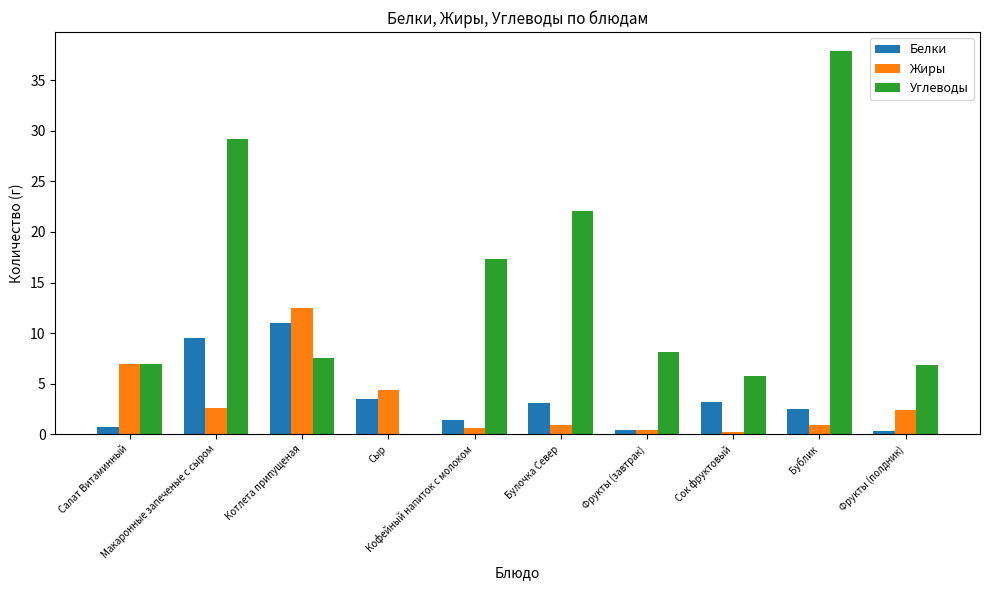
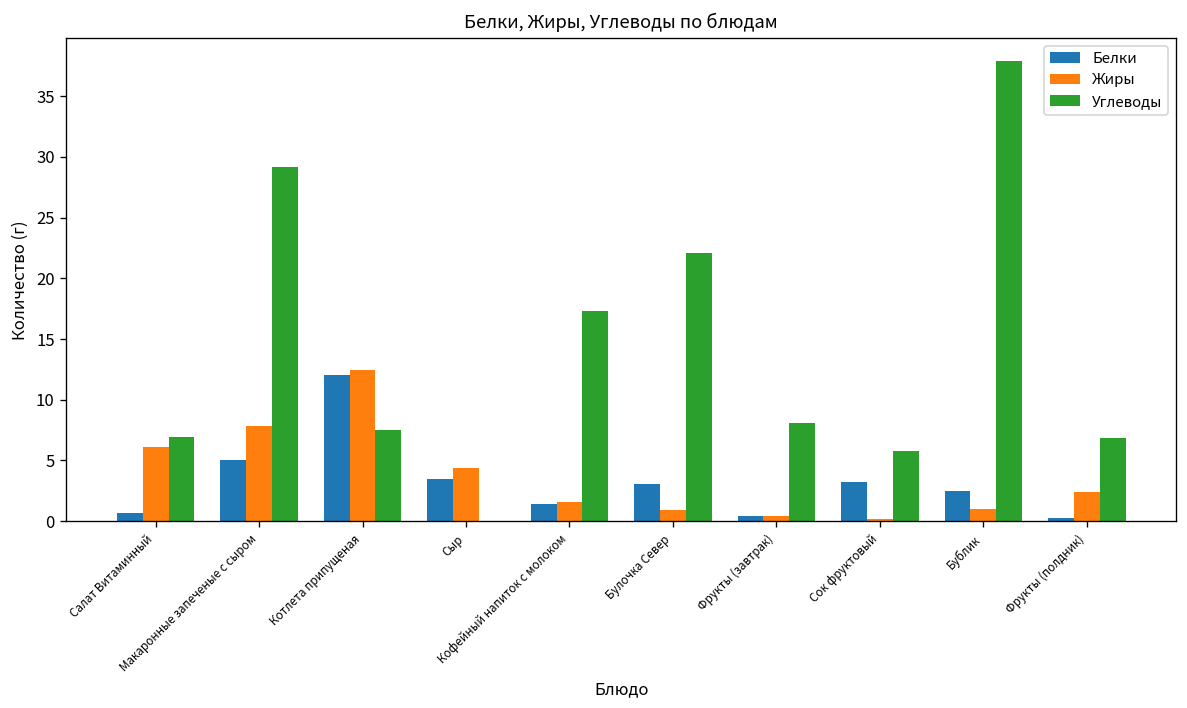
  {
    "Белки": {
      "Салат Витаминный": 0.7,
-     "Макаронные запеченые с сыром": 9.6,
-     "Котлета припущеная": 11.0,
+     "Макаронные запеченые с сыром": 5.1,
+     "Котлета припущеная": 12.1,
      "Сыр": 3.5,
      "Кофейный напиток с молоком": 1.4,
      "Булочка Север": 3.1,
      "Фрукты (завтрак)": 0.4,
      "Сок фруктовый": 3.2,
      "Бублик": 2.5,
      "Фрукты (полдник)": 0.3
    },
    "Жиры": {
-     "Салат Витаминный": 6.9,
-     "Макаронные запеченые с сыром": 2.6,
+     "Салат Витаминный": 6.1,
+     "Макаронные запеченые с сыром": 7.9,
      "Котлета припущеная": 12.5,
      "Сыр": 4.4,
-     "Кофейный напиток с молоком": 0.6,
+     "Кофейный напиток с молоком": 1.6,
      "Булочка Север": 0.9,
      "Фрукты (завтрак)": 0.4,
      "Бублик": 1.0,
      "Фрукты (полдник)": 2.4
    },
    "Углеводы": {
      "Салат Витаминный": 6.9,
      "Макаронные запеченые с сыром": 29.2,
      "Котлета припущеная": 7.5,
      "Сыр": 0.0,
      "Кофейный напиток с молоком": 17.4,
      "Булочка Север": 22.1,
      "Фрукты (завтрак)": 8.1,
      "Сок фруктовый": 5.8,
      "Бублик": 37.9,
      "Фрукты (полдник)": 6.9
    }
  }
